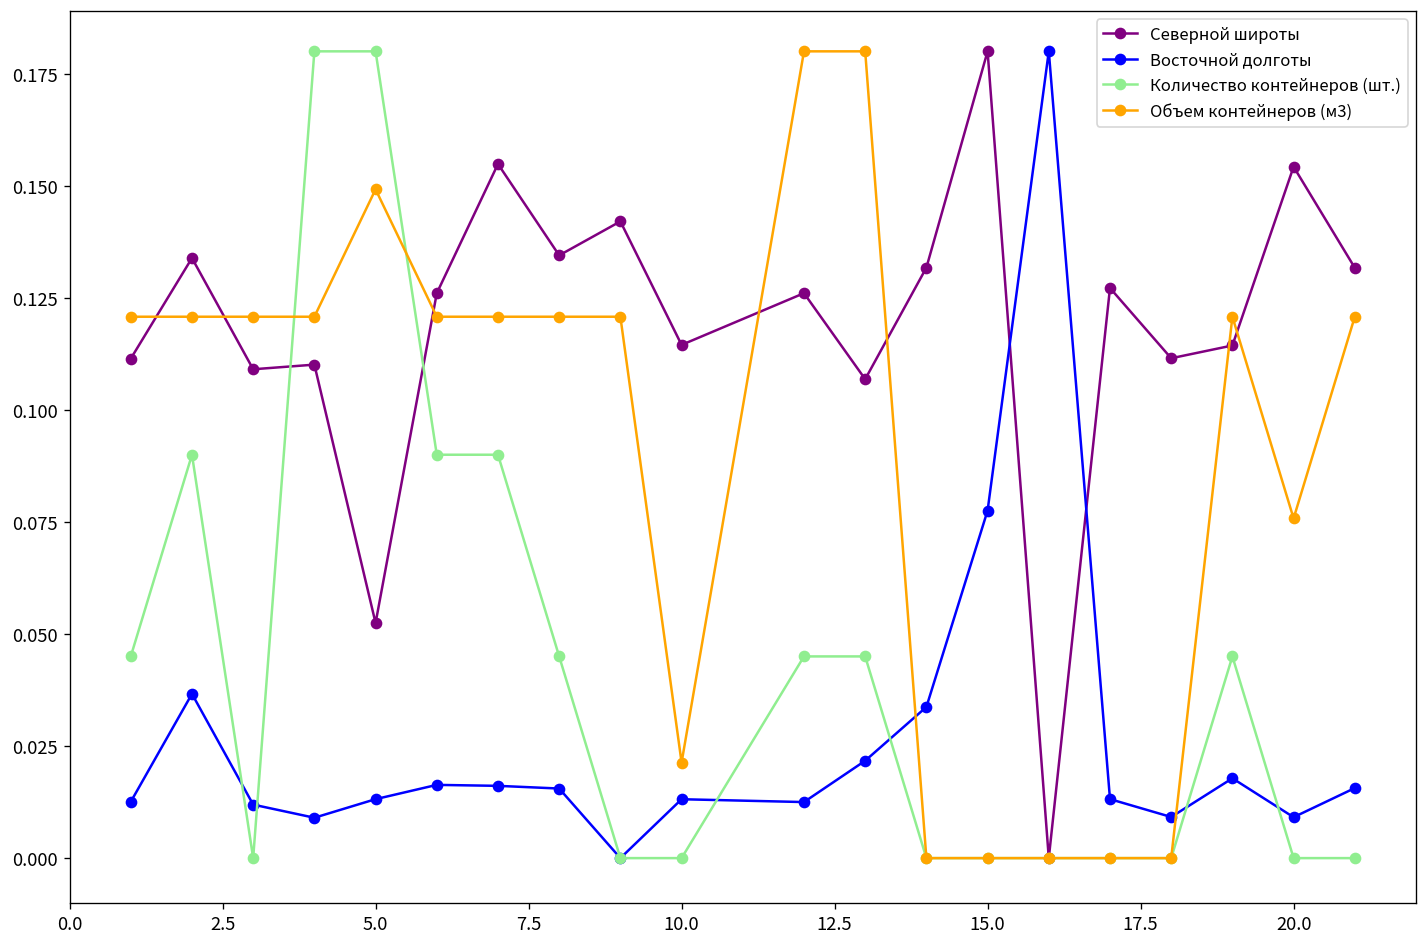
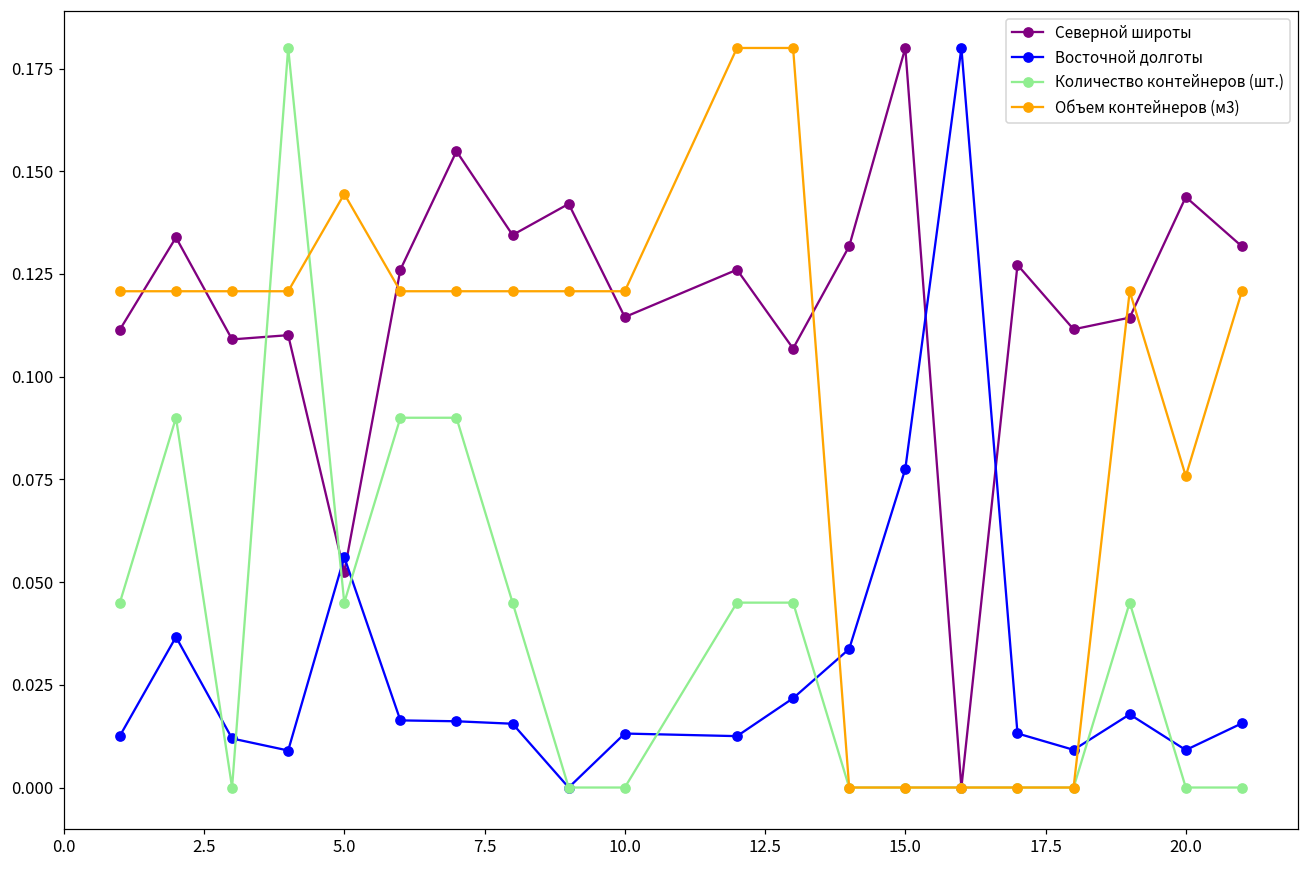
  {
    "Северной широты": {
      "5.0": 0.052,
      "10.0": 0.115,
      "15.0": 0.180,
-     "20.0": 0.154
+     "20.0": 0.144
    },
    "Восточной долготы": {
-     "5.0": 0.013,
+     "5.0": 0.056,
      "10.0": 0.013,
      "15.0": 0.078,
      "20.0": 0.009
    },
    "Количество контейнеров (шт.)": {
-     "5.0": 0.180,
+     "5.0": 0.045,
      "10.0": 0.000,
      "20.0": 0.000
    },
    "Объем контейнеров (м3)": {
-     "5.0": 0.149,
-     "10.0": 0.021,
+     "5.0": 0.144,
+     "10.0": 0.121,
      "20.0": 0.076
    }
  }
